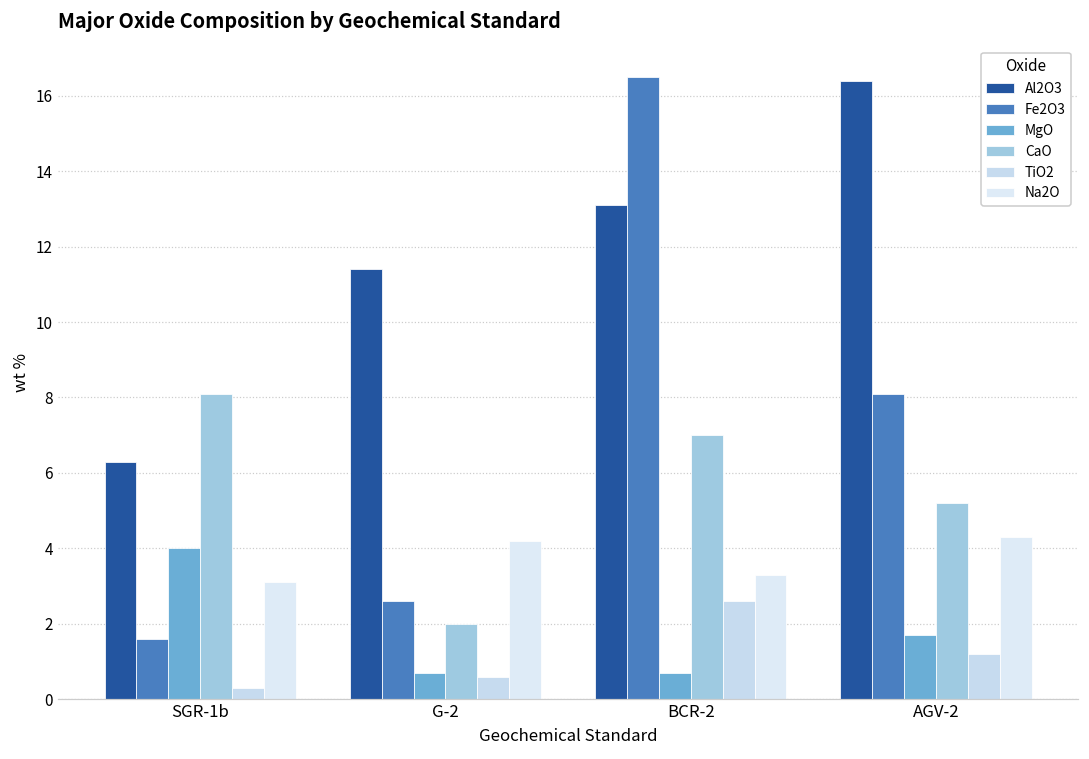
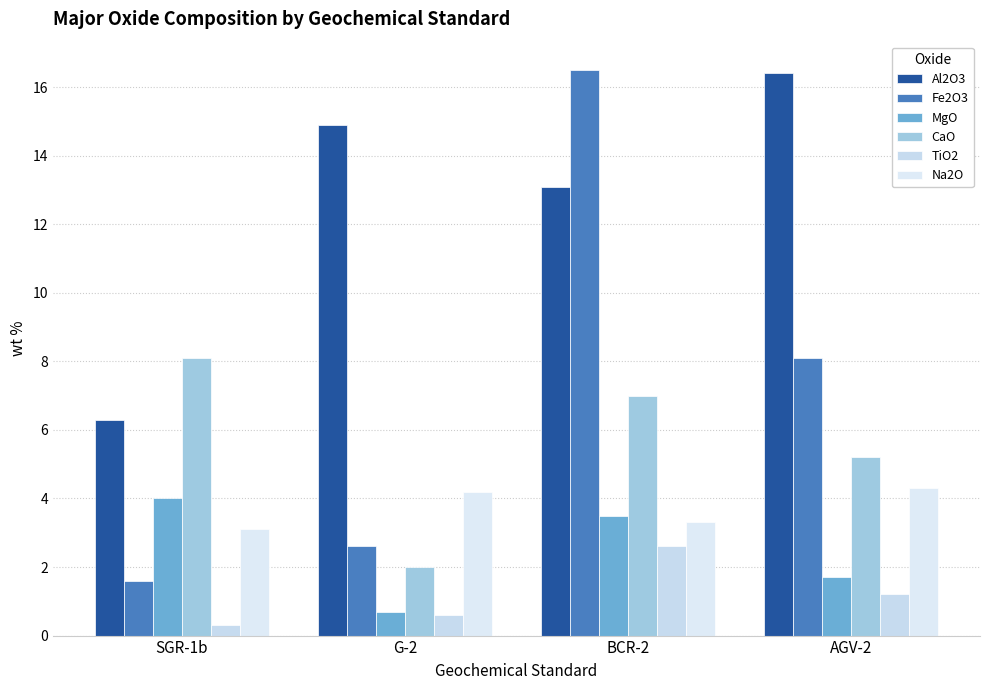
  {
    "Al2O3": {
      "SGR-1b": 6.3,
-     "G-2": 11.4,
+     "G-2": 14.9,
      "BCR-2": 13.1,
      "AGV-2": 16.4
    },
    "Fe2O3": {
      "SGR-1b": 1.6,
      "G-2": 2.6,
      "BCR-2": 16.5,
      "AGV-2": 8.1
    },
    "MgO": {
      "SGR-1b": 4.0,
      "G-2": 0.7,
-     "BCR-2": 0.7,
+     "BCR-2": 3.5,
      "AGV-2": 1.7
    }
  }
